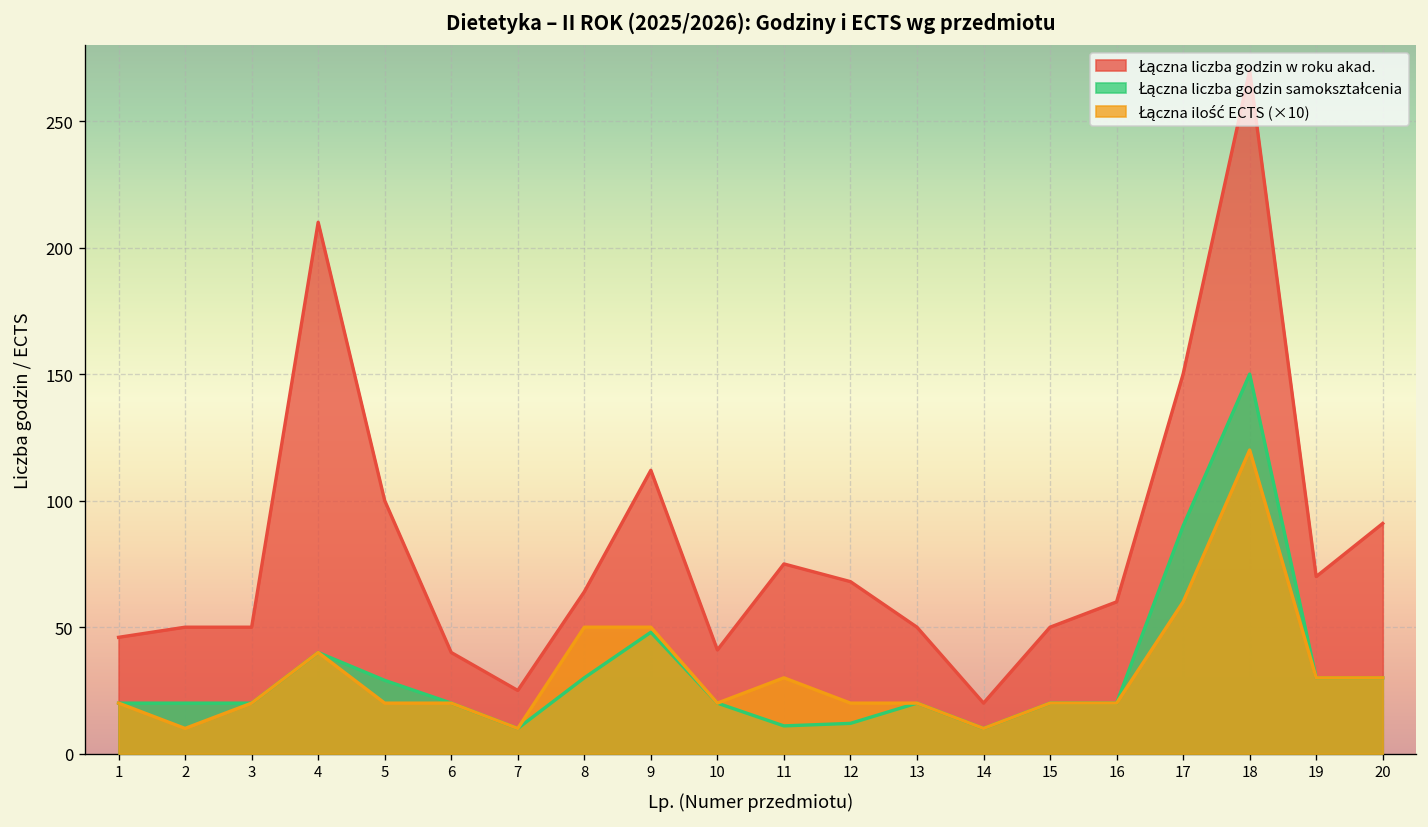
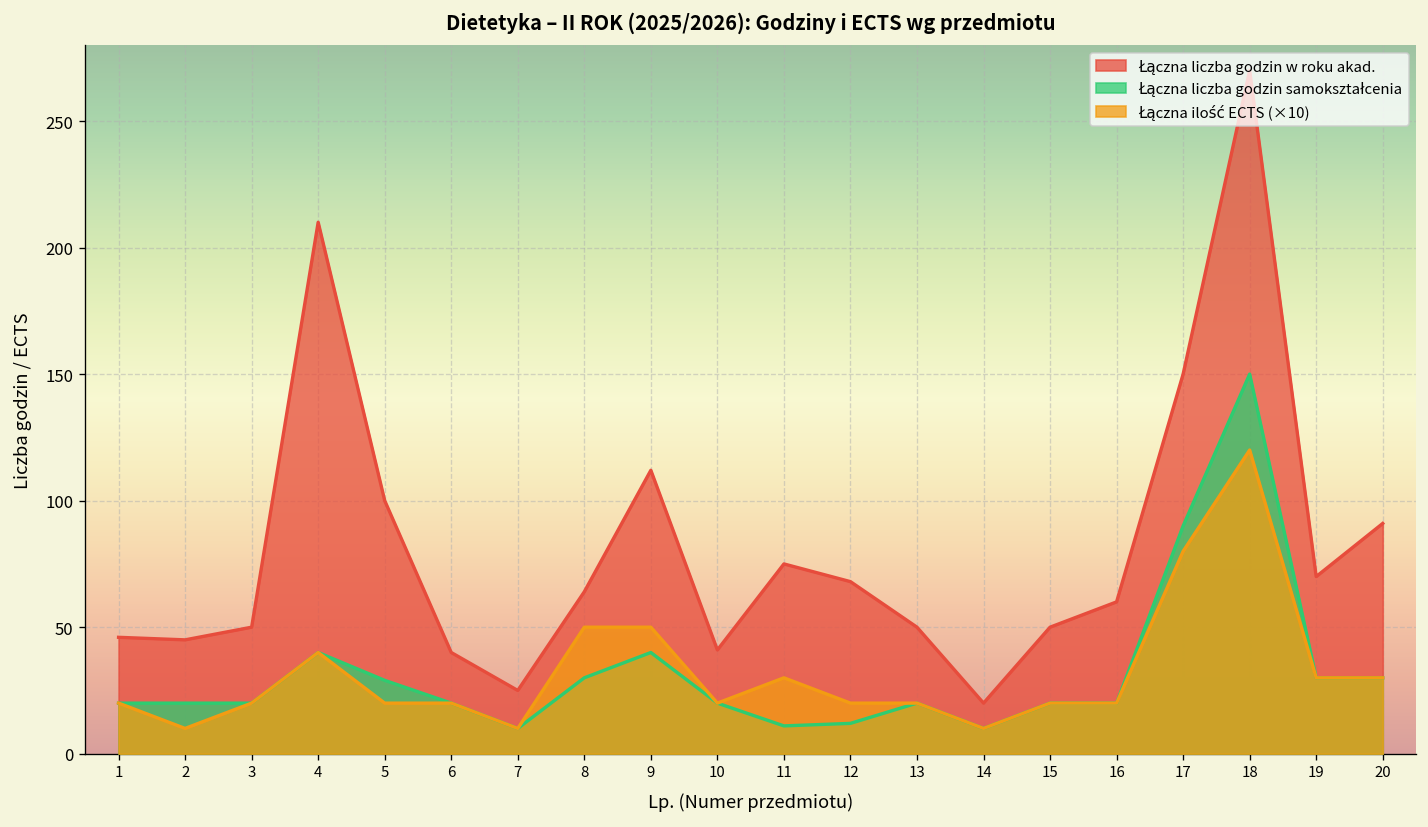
  {
    "Łączna liczba godzin w roku akad.": {
      "1": 46,
-     "2": 50,
+     "2": 45,
      "3": 50,
      "4": 210,
      "5": 100,
      "6": 40,
      "7": 25,
      "8": 64,
      "9": 112,
      "10": 41,
      "11": 75,
      "12": 68,
      "13": 50,
      "14": 20,
      "15": 50,
      "16": 60,
      "17": 150,
      "19": 70,
      "20": 91
    },
    "Łączna liczba godzin samokształcenia": {
      "2": 20,
      "5": 29,
      "8": 30,
-     "9": 48,
+     "9": 40,
      "11": 11,
      "12": 12,
      "17": 90,
      "18": 150
    },
    "Łączna ilość ECTS (×10)": {
      "2": 10,
      "5": 20,
      "8": 50,
      "9": 50,
      "11": 30,
      "12": 20,
-     "17": 60,
+     "17": 80,
      "18": 120
    }
  }
